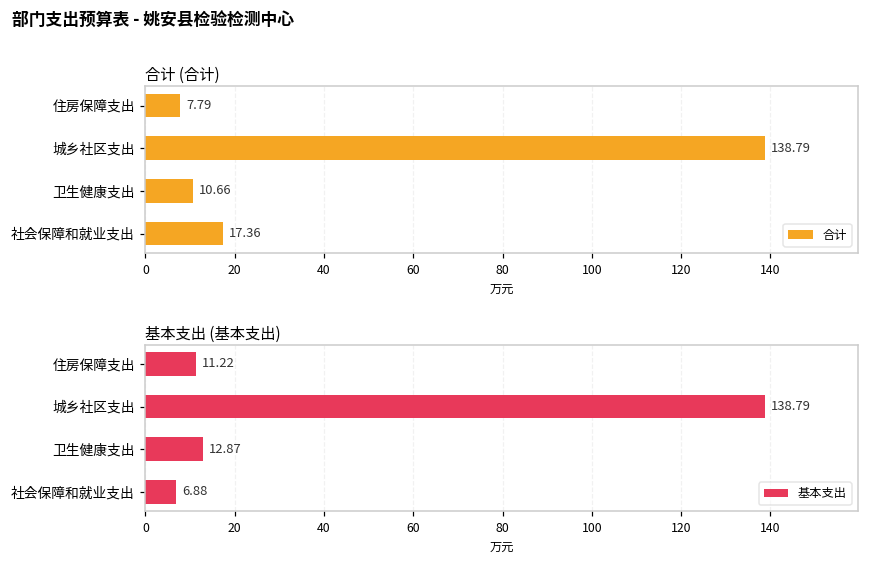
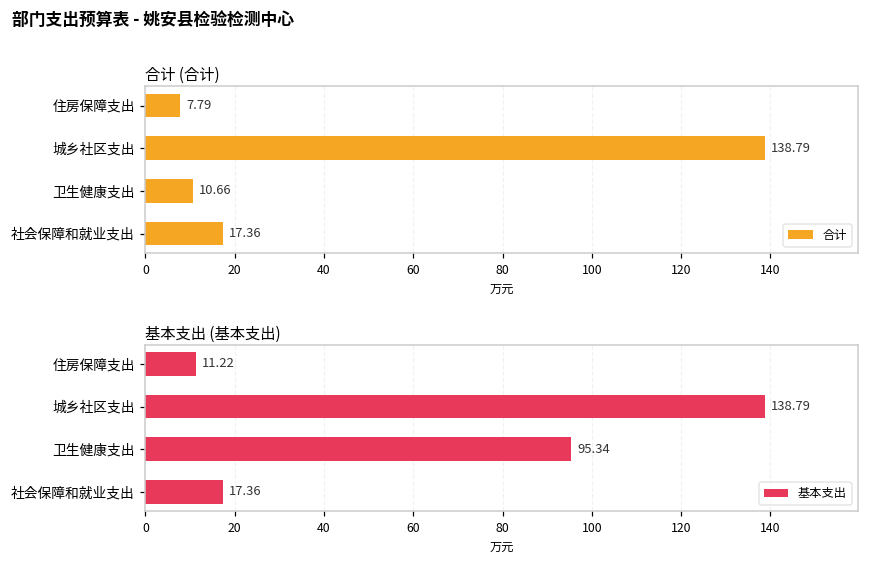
  {
    "合计 (合计)": {
      "住房保障支出": 7.79,
      "城乡社区支出": 138.79,
      "卫生健康支出": 10.66,
      "社会保障和就业支出": 17.36
    },
    "基本支出 (基本支出)": {
      "住房保障支出": 11.22,
      "城乡社区支出": 138.79,
-     "卫生健康支出": 12.87,
-     "社会保障和就业支出": 6.88
+     "卫生健康支出": 95.34,
+     "社会保障和就业支出": 17.36
    }
  }
